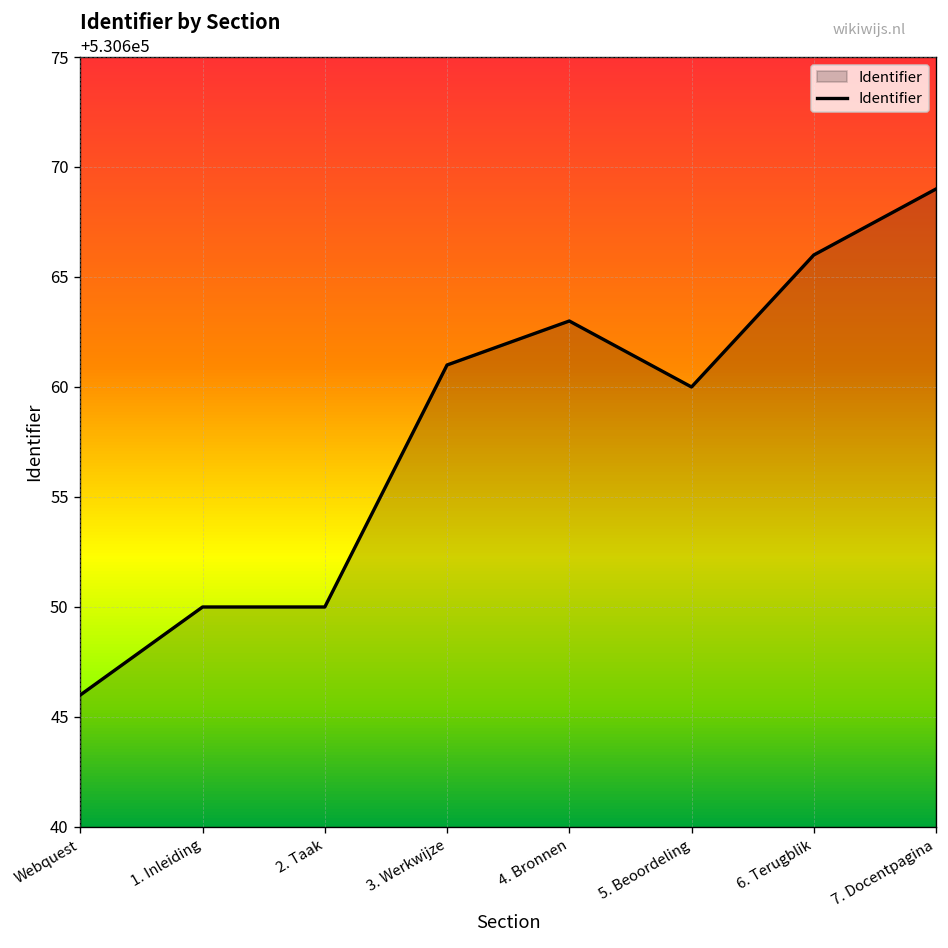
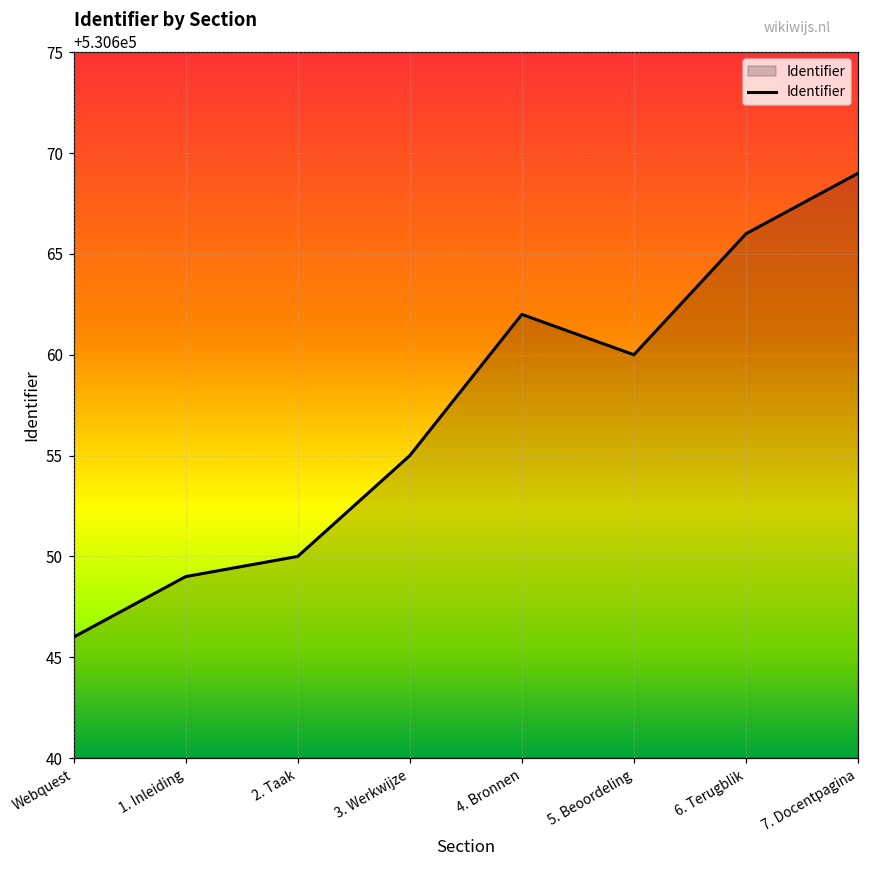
  {
    "Webquest": 530646,
-   "1. Inleiding": 530650,
+   "1. Inleiding": 530649,
    "2. Taak": 530650,
-   "3. Werkwijze": 530661,
-   "4. Bronnen": 530663,
+   "3. Werkwijze": 530655,
+   "4. Bronnen": 530662,
    "5. Beoordeling": 530660,
    "6. Terugblik": 530666,
    "7. Docentpagina": 530669
  }
